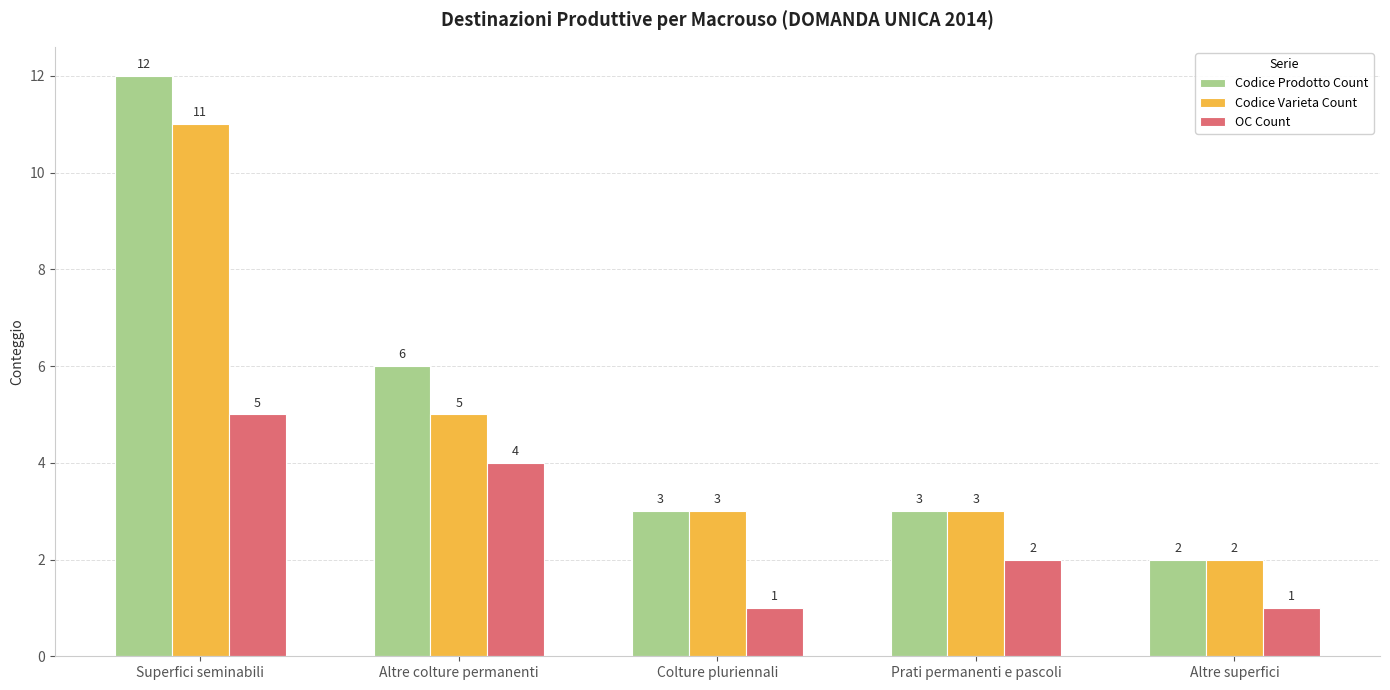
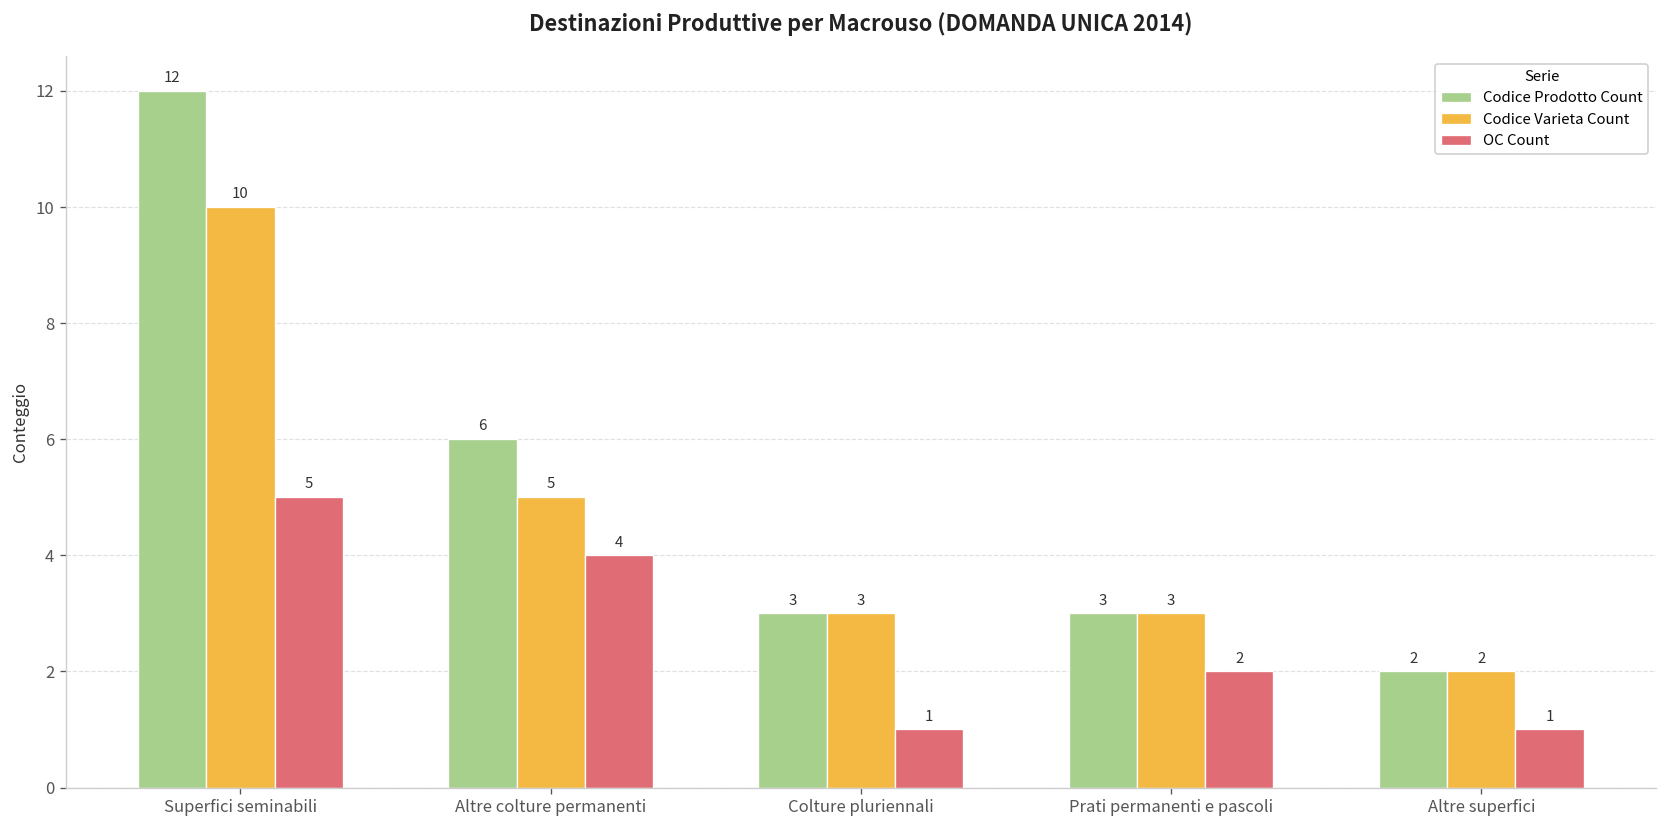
  {
    "Codice Prodotto Count": {
      "Superfici seminabili": 12,
      "Altre colture permanenti": 6,
      "Colture pluriennali": 3,
      "Prati permanenti e pascoli": 3,
      "Altre superfici": 2
    },
    "Codice Varieta Count": {
-     "Superfici seminabili": 11,
+     "Superfici seminabili": 10,
      "Altre colture permanenti": 5,
      "Colture pluriennali": 3,
      "Prati permanenti e pascoli": 3,
      "Altre superfici": 2
    },
    "OC Count": {
      "Superfici seminabili": 5,
      "Altre colture permanenti": 4,
      "Colture pluriennali": 1,
      "Prati permanenti e pascoli": 2,
      "Altre superfici": 1
    }
  }
